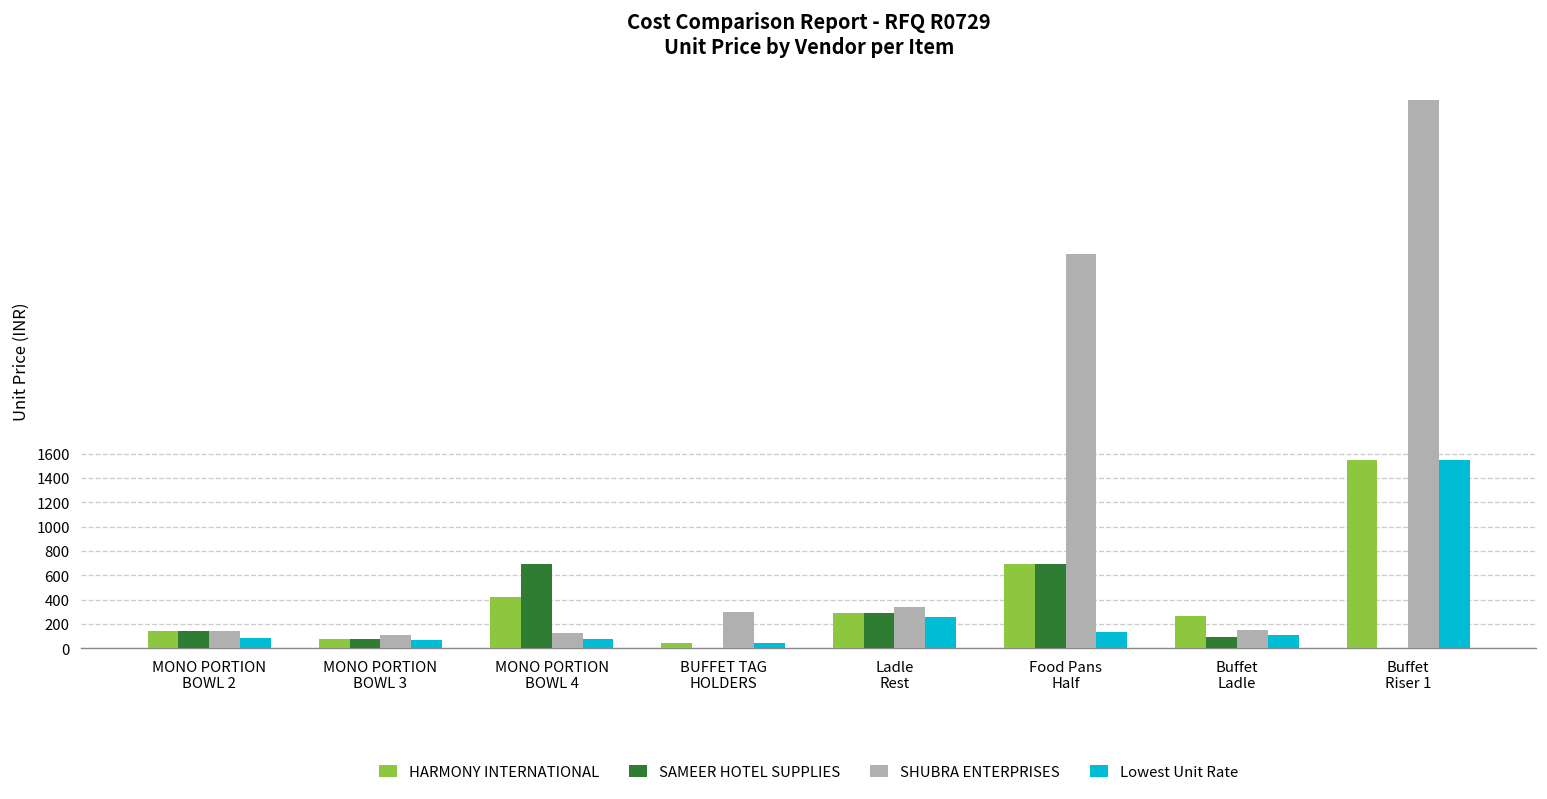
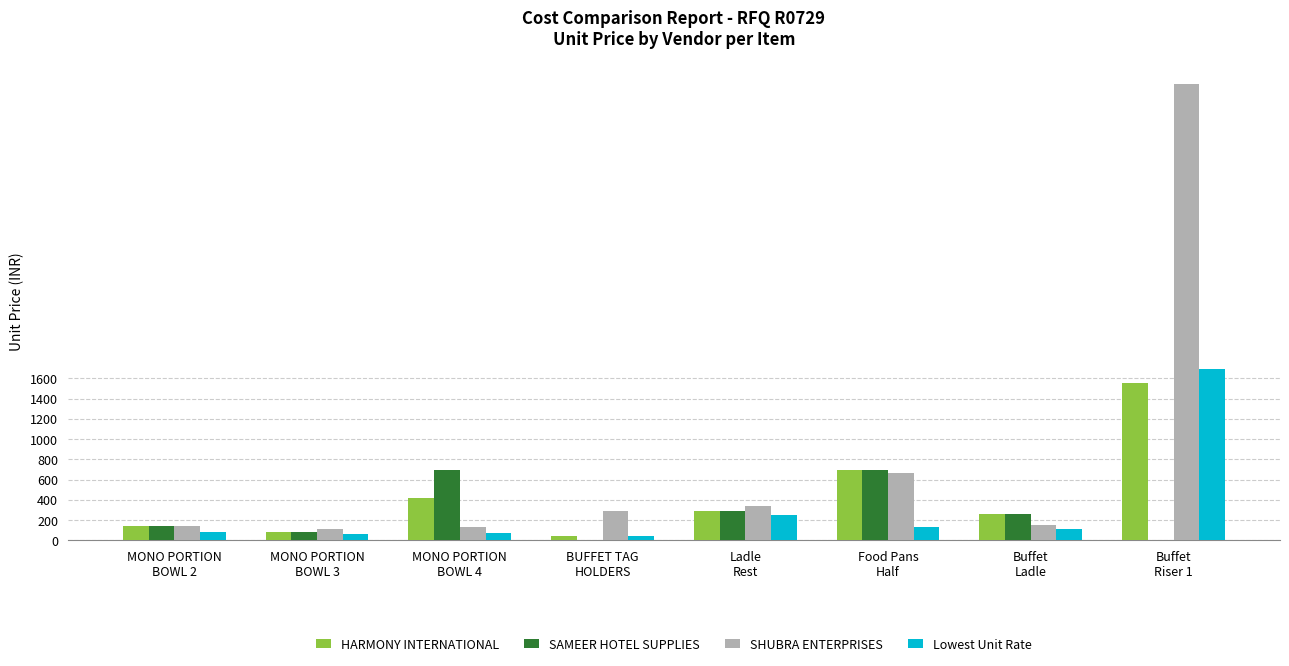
  {
    "HARMONY INTERNATIONAL": {
      "MONO PORTION BOWL 2": 150,
      "MONO PORTION BOWL 3": 80,
      "MONO PORTION BOWL 4": 420,
      "BUFFET TAG HOLDERS": 50,
      "Ladle Rest": 290,
      "Food Pans Half": 700,
      "Buffet Ladle": 260,
      "Buffet Riser 1": 1550
    },
    "SAMEER HOTEL SUPPLIES": {
      "MONO PORTION BOWL 2": 150,
      "MONO PORTION BOWL 3": 80,
      "MONO PORTION BOWL 4": 690,
      "BUFFET TAG HOLDERS": 0,
      "Ladle Rest": 290,
      "Food Pans Half": 700,
-     "Buffet Ladle": 90,
+     "Buffet Ladle": 260,
      "Buffet Riser 1": 0
    },
    "SHUBRA ENTERPRISES": {
      "MONO PORTION BOWL 2": 140,
      "MONO PORTION BOWL 3": 110,
      "MONO PORTION BOWL 4": 130,
      "BUFFET TAG HOLDERS": 300,
      "Ladle Rest": 340,
-     "Food Pans Half": 3240,
+     "Food Pans Half": 670,
      "Buffet Ladle": 150,
      "Buffet Riser 1": 4510
    },
    "Lowest Unit Rate": {
      "MONO PORTION BOWL 2": 90,
      "MONO PORTION BOWL 3": 70,
      "MONO PORTION BOWL 4": 80,
      "BUFFET TAG HOLDERS": 50,
      "Ladle Rest": 260,
      "Food Pans Half": 130,
      "Buffet Ladle": 110,
-     "Buffet Riser 1": 1550
+     "Buffet Riser 1": 1690
    }
  }
